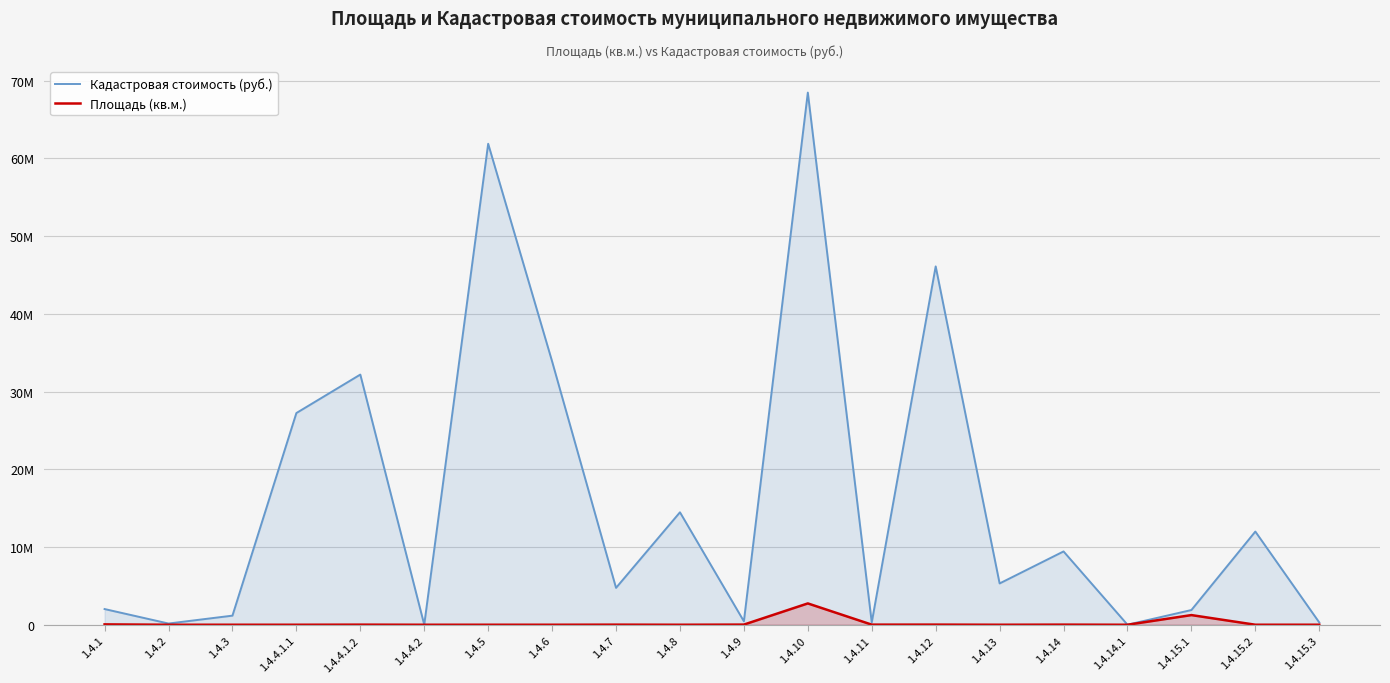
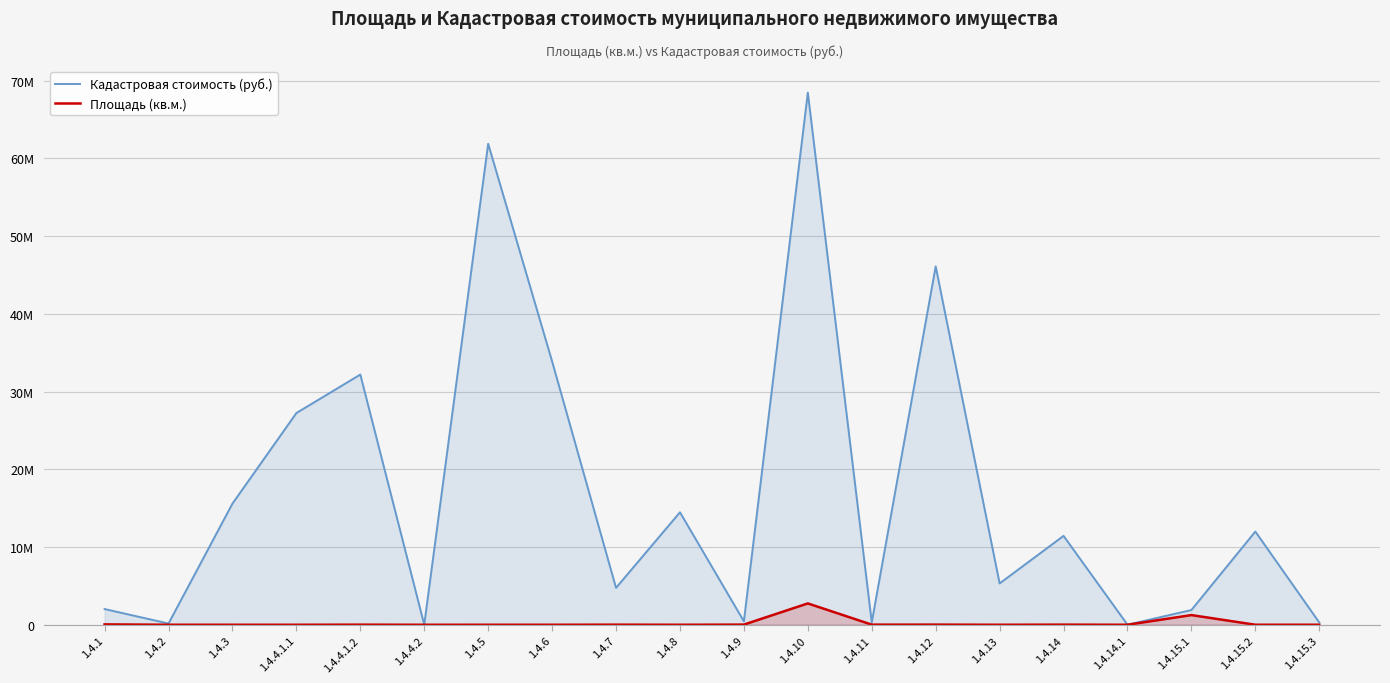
  {
    "Кадастровая стоимость (руб.)": {
      "1.4.1": 2000000,
-     "1.4.3": 1000000,
+     "1.4.3": 16000000,
      "1.4.4.1.1": 27000000,
      "1.4.4.1.2": 32000000,
      "1.4.5": 62000000,
      "1.4.6": 34000000,
      "1.4.7": 5000000,
      "1.4.8": 14000000,
      "1.4.9": 0,
      "1.4.10": 68000000,
      "1.4.12": 46000000,
      "1.4.13": 5000000,
-     "1.4.14": 9000000,
+     "1.4.14": 11000000,
      "1.4.15.1": 2000000,
      "1.4.15.2": 12000000
    },
    "Площадь (кв.м.)": {
      "1.4.1": 0,
      "1.4.3": 0,
      "1.4.4.1.1": 0,
      "1.4.4.1.2": 0,
      "1.4.5": 0,
      "1.4.6": 0,
      "1.4.7": 0,
      "1.4.8": 0,
      "1.4.9": 0,
      "1.4.10": 3000000,
      "1.4.12": 0,
      "1.4.13": 0,
      "1.4.14": 0,
      "1.4.15.1": 1000000,
      "1.4.15.2": 0
    }
  }
